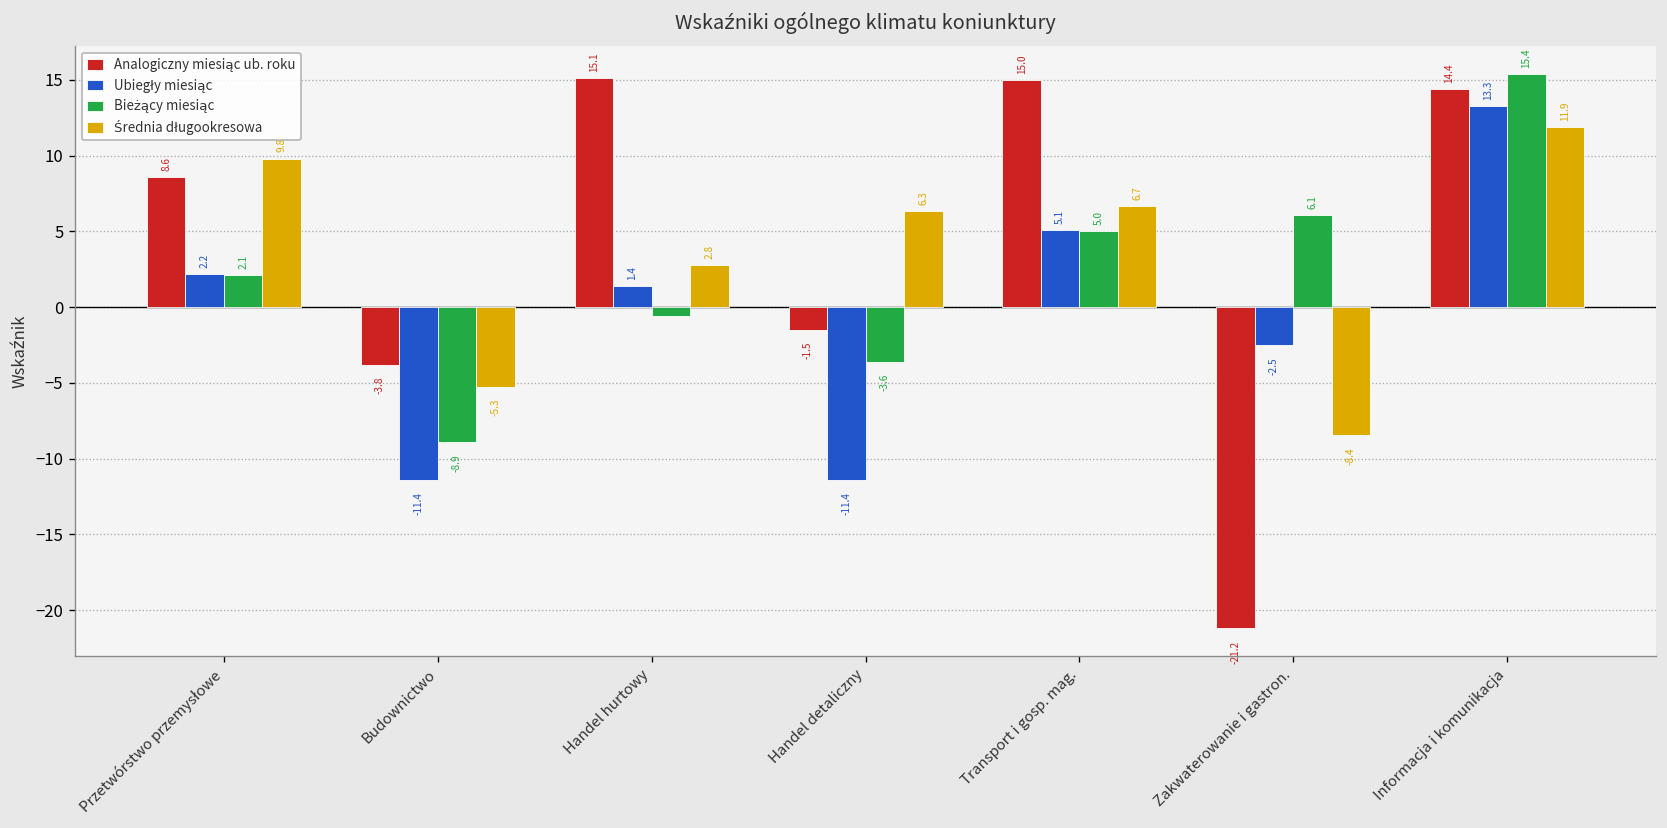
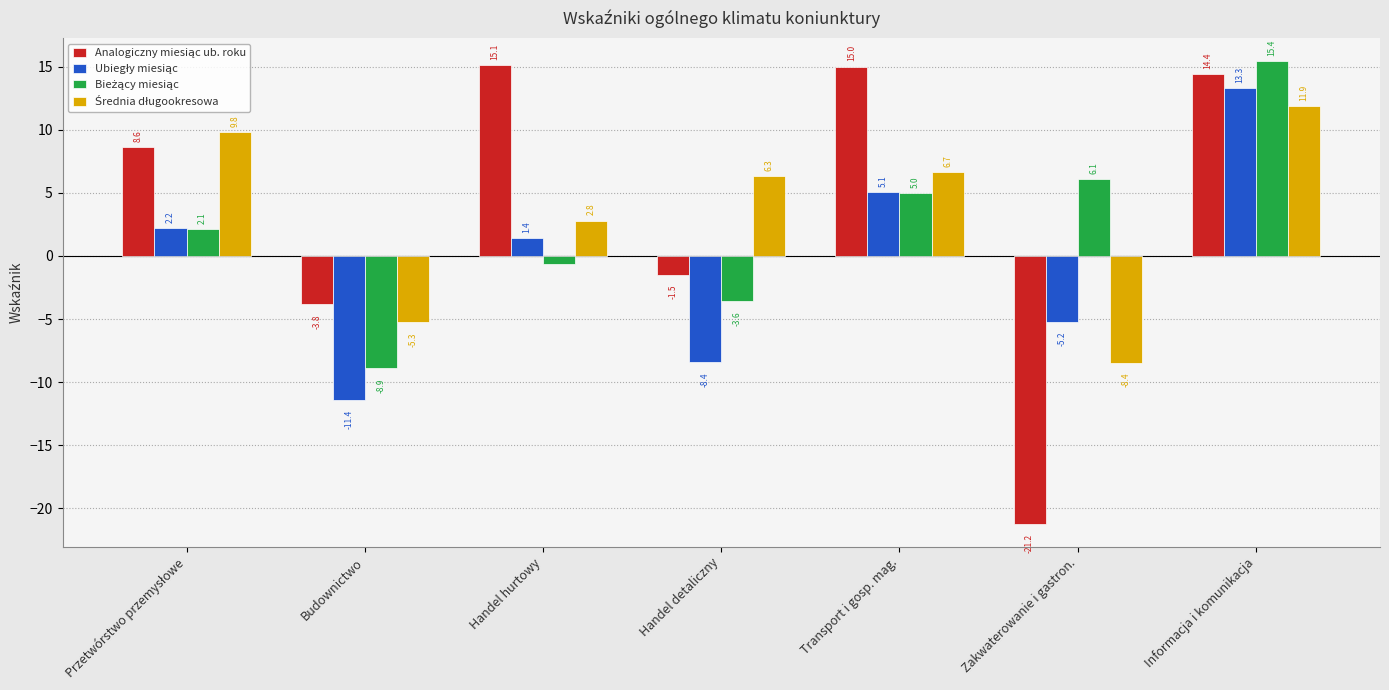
  {
    "Analogiczny miesiąc ub. roku": {
      "Przetwórstwo przemysłowe": 8.6,
      "Budownictwo": -3.8,
      "Handel hurtowy": 15.1,
      "Handel detaliczny": -1.5,
      "Transport i gosp. mag.": 15.0,
      "Zakwaterowanie i gastron.": -21.2,
      "Informacja i komunikacja": 14.4
    },
    "Ubiegły miesiąc": {
      "Przetwórstwo przemysłowe": 2.2,
      "Budownictwo": -11.4,
      "Handel hurtowy": 1.4,
-     "Handel detaliczny": -11.4,
+     "Handel detaliczny": -8.4,
      "Transport i gosp. mag.": 5.1,
-     "Zakwaterowanie i gastron.": -2.5,
+     "Zakwaterowanie i gastron.": -5.2,
      "Informacja i komunikacja": 13.3
    },
    "Bieżący miesiąc": {
      "Przetwórstwo przemysłowe": 2.1,
      "Budownictwo": -8.9,
      "Handel detaliczny": -3.6,
      "Transport i gosp. mag.": 5.0,
      "Zakwaterowanie i gastron.": 6.1,
      "Informacja i komunikacja": 15.4
    },
    "Średnia długookresowa": {
      "Przetwórstwo przemysłowe": 9.8,
      "Budownictwo": -5.3,
      "Handel hurtowy": 2.8,
      "Handel detaliczny": 6.3,
      "Transport i gosp. mag.": 6.7,
      "Zakwaterowanie i gastron.": -8.4,
      "Informacja i komunikacja": 11.9
    }
  }
